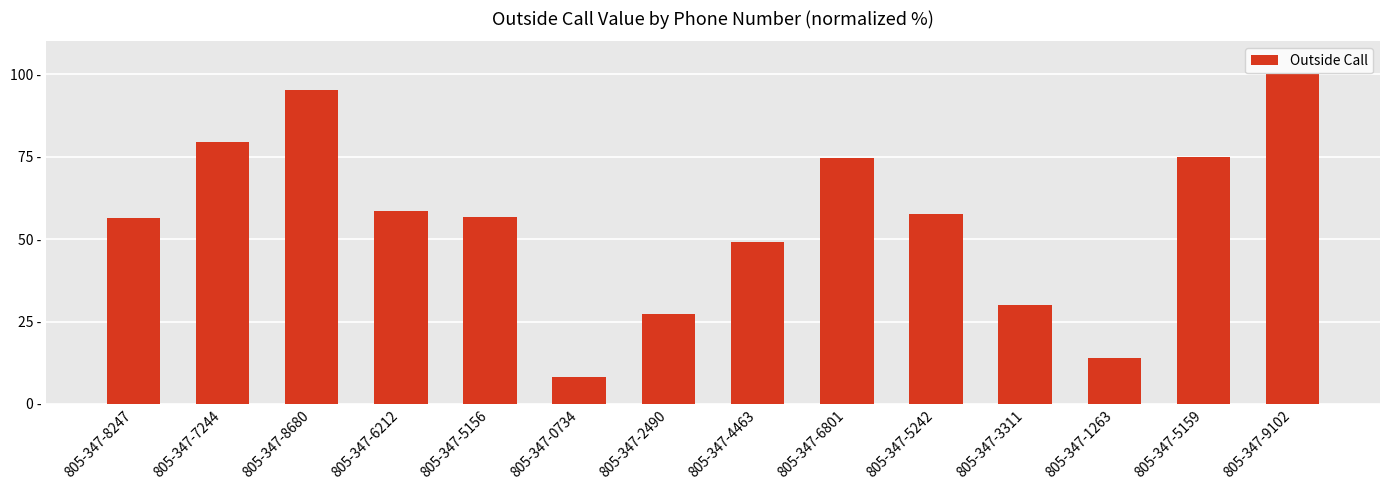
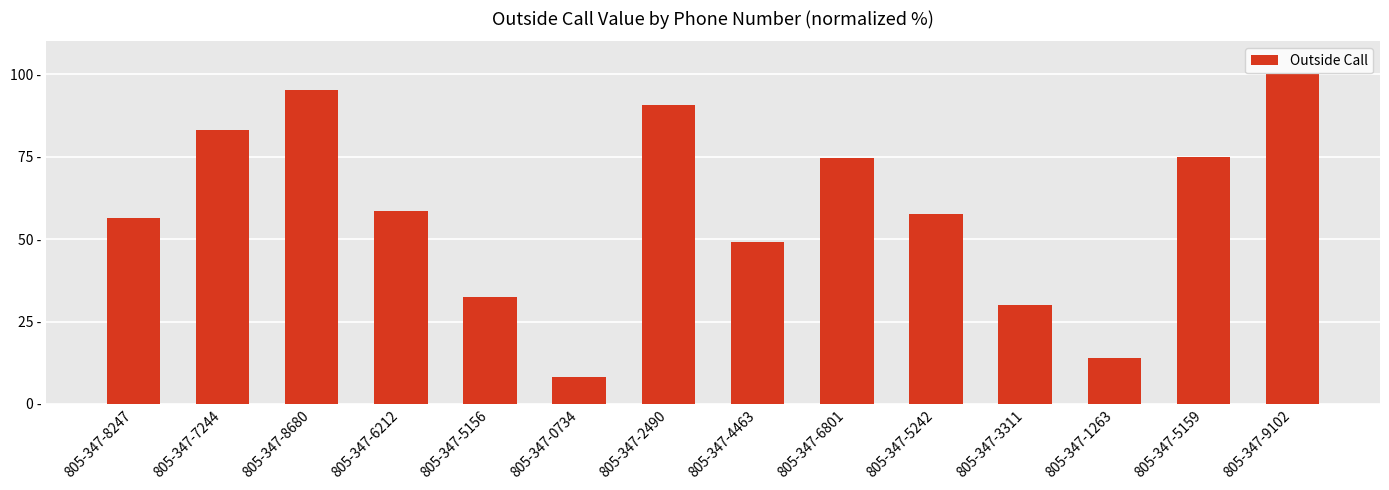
  {
    "805-347-8247": "57 -",
-   "805-347-7244": "80 -",
+   "805-347-7244": "83 -",
    "805-347-8680": "95 -",
    "805-347-6212": "58 -",
-   "805-347-5156": "57 -",
+   "805-347-5156": "32 -",
    "805-347-0734": "8 -",
-   "805-347-2490": "27 -",
+   "805-347-2490": "91 -",
    "805-347-4463": "49 -",
    "805-347-6801": "75 -",
    "805-347-5242": "58 -",
    "805-347-3311": "30 -",
    "805-347-1263": "14 -",
    "805-347-5159": "75 -",
    "805-347-9102": "100 -"
  }
